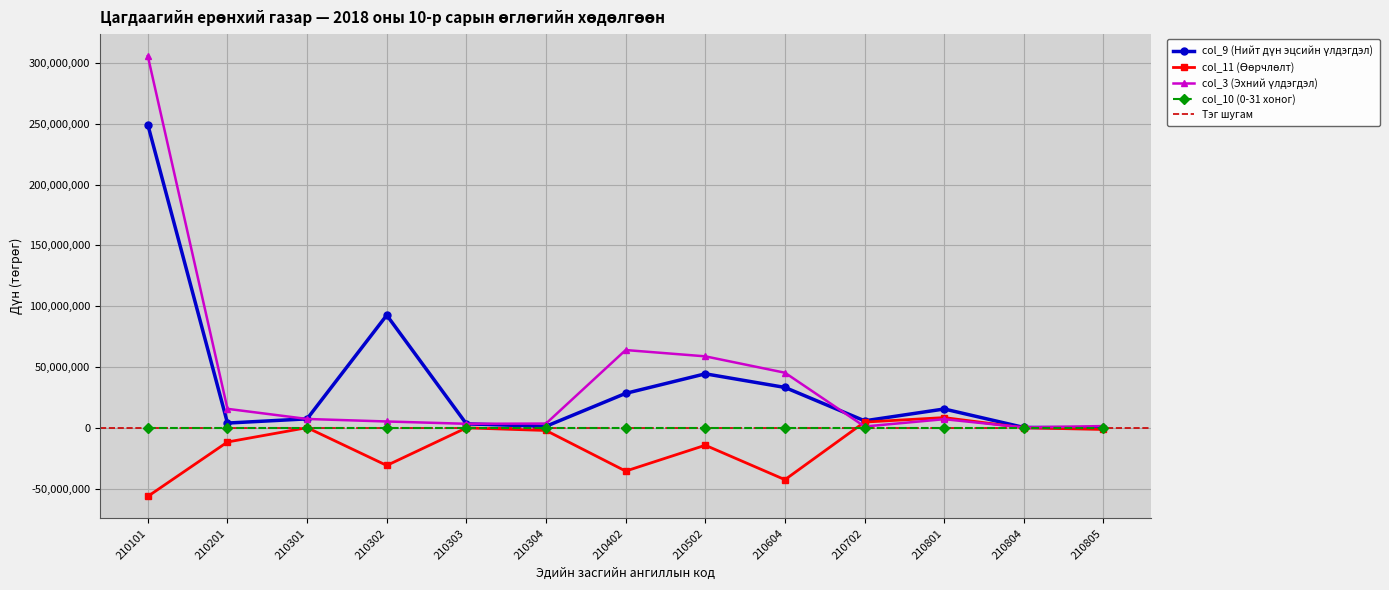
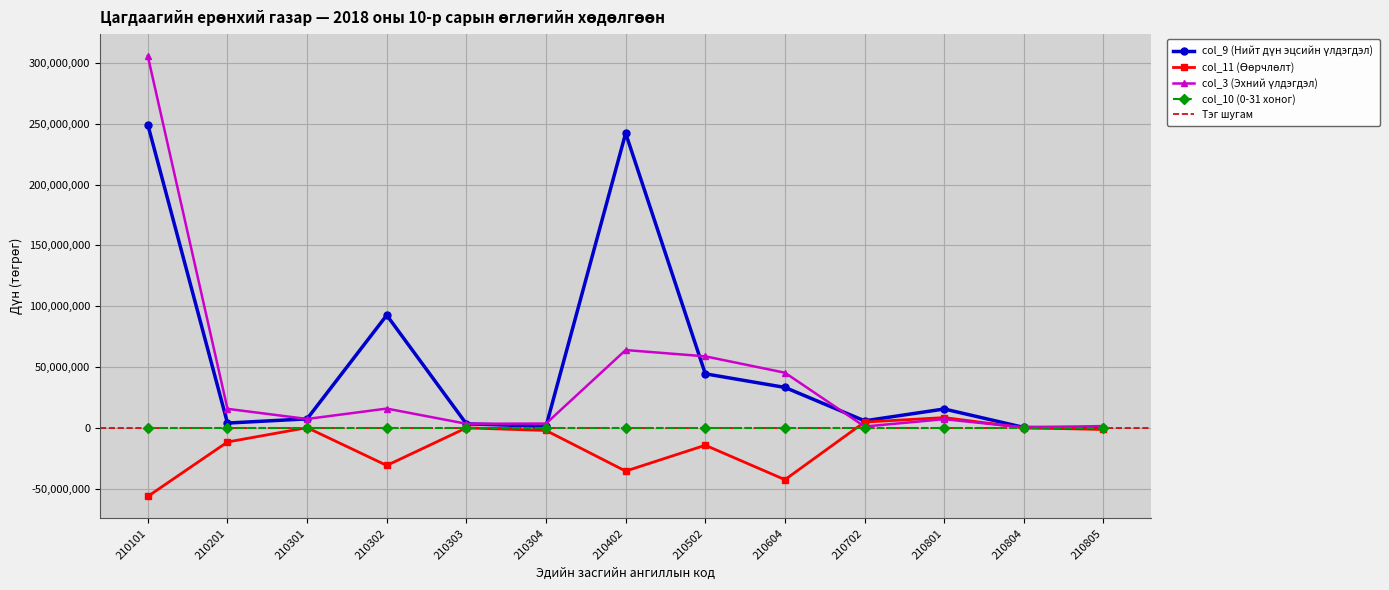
  {
    "col_9 (Нийт дүн эцсийн үлдэгдэл)": {
      "210101": "249,000,000",
      "210201": "4,000,000",
      "210302": "93,000,000",
-     "210402": "28,000,000",
+     "210402": "242,000,000",
      "210502": "44,000,000",
      "210604": "33,000,000",
      "210801": "15,000,000"
    },
    "col_11 (Өөрчлөлт)": {
      "210101": "-56,000,000",
      "210201": "-12,000,000",
      "210302": "-31,000,000",
      "210304": "-2,000,000",
      "210402": "-36,000,000",
      "210502": "-14,000,000",
      "210604": "-43,000,000"
    },
    "col_3 (Эхний үлдэгдэл)": {
      "210101": "306,000,000",
      "210201": "16,000,000",
-     "210302": "5,000,000",
+     "210302": "16,000,000",
      "210304": "3,000,000",
      "210402": "64,000,000",
      "210502": "59,000,000",
      "210604": "45,000,000"
    },
    "col_10 (0-31 хоног)": {
      "210101": "0",
      "210201": "0",
      "210302": "0",
      "210402": "0",
      "210502": "0",
      "210604": "0",
      "210801": "0"
    }
  }
